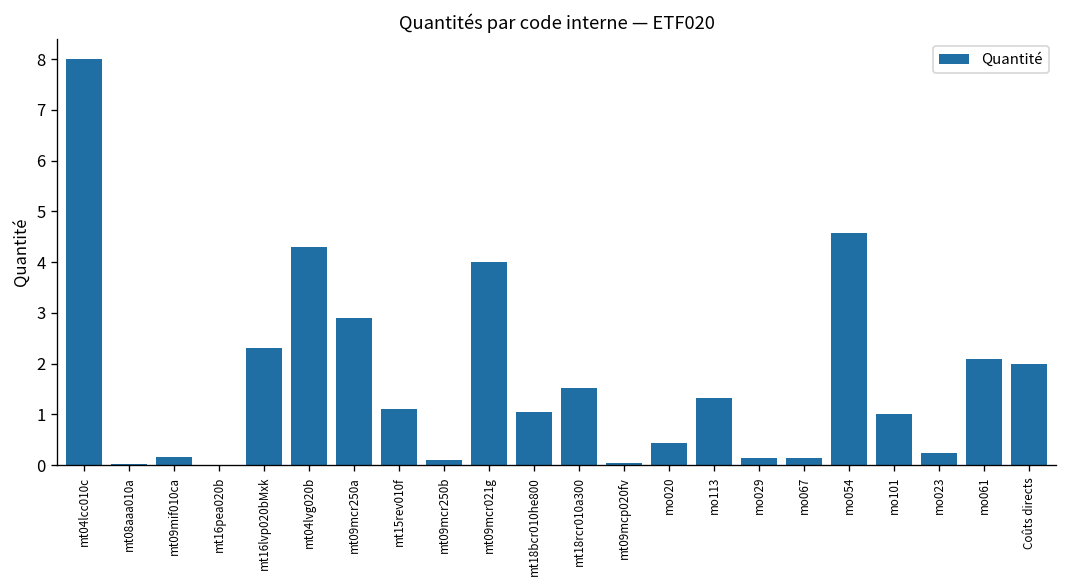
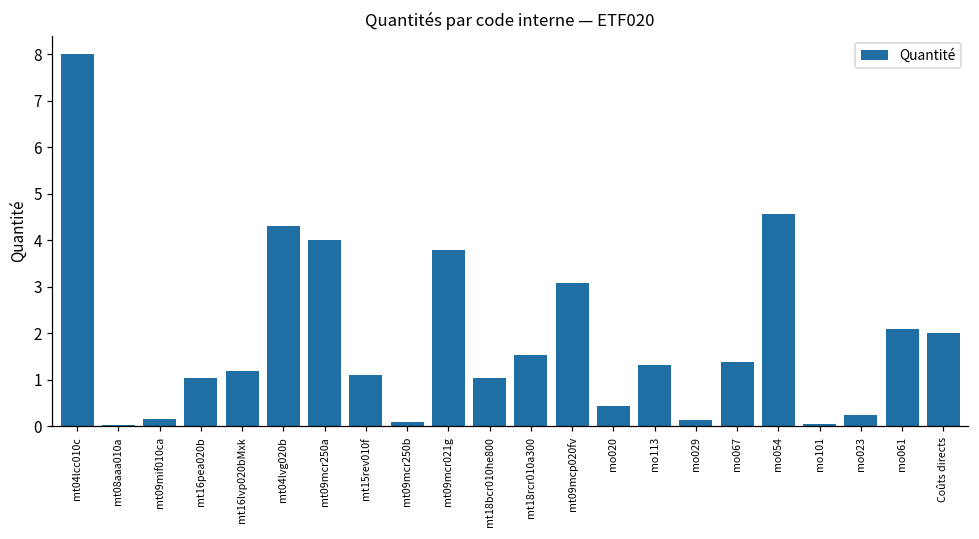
  {
    "mt04lcc010c": 8.0,
    "mt09mif010ca": 0.2,
-   "mt16pea020b": 0.0,
-   "mt16lvp020bMxk": 2.3,
+   "mt16pea020b": 1.0,
+   "mt16lvp020bMxk": 1.2,
    "mt04lvg020b": 4.3,
-   "mt09mcr250a": 2.9,
+   "mt09mcr250a": 4.0,
    "mt15rev010f": 1.1,
    "mt09mcr250b": 0.1,
-   "mt09mcr021g": 4.0,
+   "mt09mcr021g": 3.8,
    "mt18bcr010he800": 1.1,
    "mt18rcr010a300": 1.5,
-   "mt09mcp020fv": 0.1,
+   "mt09mcp020fv": 3.1,
    "mo020": 0.4,
    "mo113": 1.3,
    "mo029": 0.1,
-   "mo067": 0.1,
+   "mo067": 1.4,
    "mo054": 4.6,
-   "mo101": 1.0,
+   "mo101": 0.1,
    "mo023": 0.2,
    "mo061": 2.1,
    "Coûts directs": 2.0
  }
